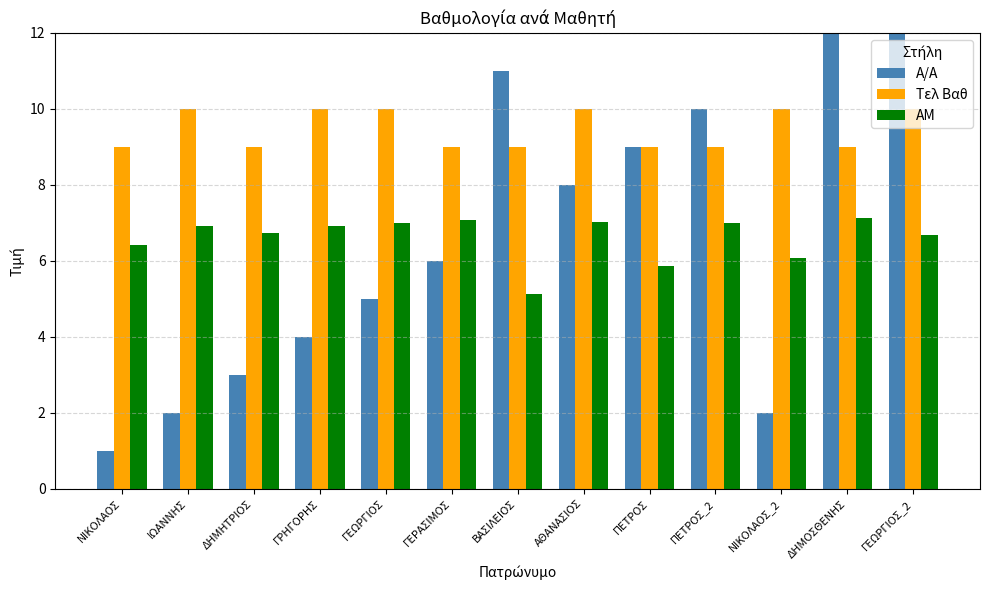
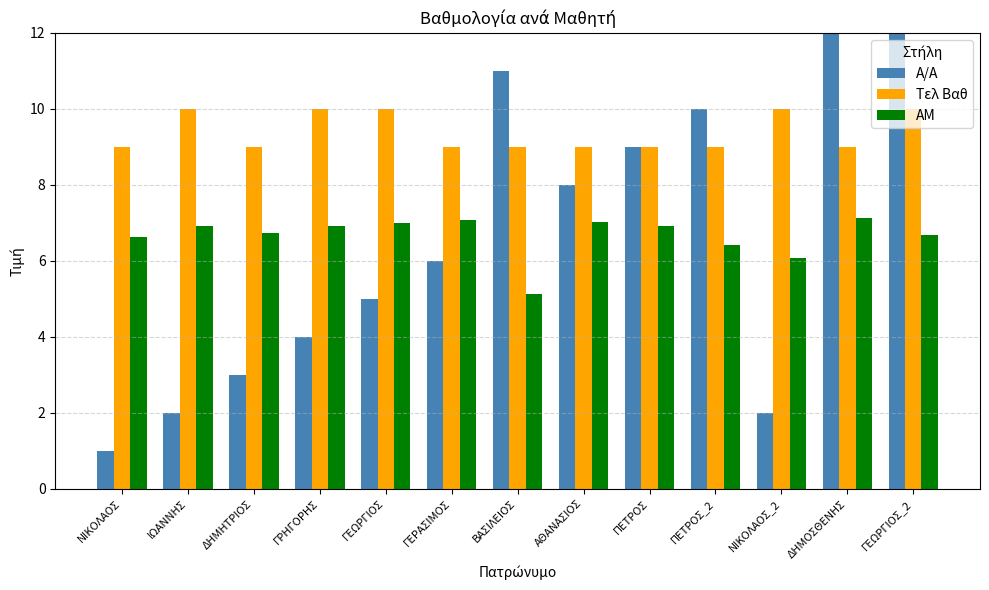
  {
    "Α/Α": {
      "ΝΙΚΟΛΑΟΣ": 1.0,
      "ΙΩΑΝΝΗΣ": 2.0,
      "ΔΗΜΗΤΡΙΟΣ": 3.0,
      "ΓΡΗΓΟΡΗΣ": 4.0,
      "ΓΕΩΡΓΙΟΣ": 5.0,
      "ΓΕΡΑΣΙΜΟΣ": 6.0,
      "ΒΑΣΙΛΕΙΟΣ": 11.0,
      "ΑΘΑΝΑΣΙΟΣ": 8.0,
      "ΠΕΤΡΟΣ": 9.0,
      "ΠΕΤΡΟΣ_2": 10.0,
      "ΝΙΚΟΛΑΟΣ_2": 2.0,
      "ΔΗΜΟΣΘΕΝΗΣ": 12.0
    },
    "Τελ Βαθ": {
      "ΝΙΚΟΛΑΟΣ": 9,
      "ΙΩΑΝΝΗΣ": 10,
      "ΔΗΜΗΤΡΙΟΣ": 9,
      "ΓΡΗΓΟΡΗΣ": 10,
      "ΓΕΩΡΓΙΟΣ": 10,
      "ΓΕΡΑΣΙΜΟΣ": 9,
      "ΒΑΣΙΛΕΙΟΣ": 9,
-     "ΑΘΑΝΑΣΙΟΣ": 10,
+     "ΑΘΑΝΑΣΙΟΣ": 9,
      "ΠΕΤΡΟΣ": 9,
      "ΠΕΤΡΟΣ_2": 9,
      "ΝΙΚΟΛΑΟΣ_2": 10,
      "ΔΗΜΟΣΘΕΝΗΣ": 9
    },
    "ΑΜ": {
-     "ΝΙΚΟΛΑΟΣ": 6.4,
+     "ΝΙΚΟΛΑΟΣ": 6.6,
      "ΙΩΑΝΝΗΣ": 6.9,
      "ΔΗΜΗΤΡΙΟΣ": 6.7,
      "ΓΡΗΓΟΡΗΣ": 6.9,
      "ΓΕΩΡΓΙΟΣ": 7.0,
      "ΓΕΡΑΣΙΜΟΣ": 7.1,
      "ΒΑΣΙΛΕΙΟΣ": 5.1,
      "ΑΘΑΝΑΣΙΟΣ": 7.0,
-     "ΠΕΤΡΟΣ": 5.9,
-     "ΠΕΤΡΟΣ_2": 7.0,
+     "ΠΕΤΡΟΣ": 6.9,
+     "ΠΕΤΡΟΣ_2": 6.4,
      "ΝΙΚΟΛΑΟΣ_2": 6.1,
      "ΔΗΜΟΣΘΕΝΗΣ": 7.1,
      "ΓΕΩΡΓΙΟΣ_2": 6.7
    }
  }
